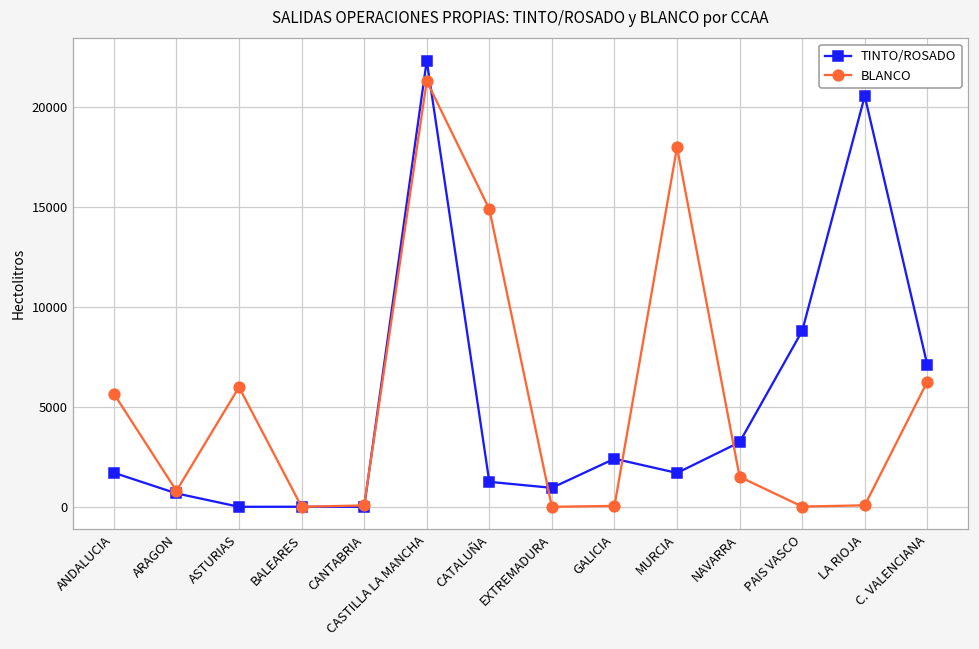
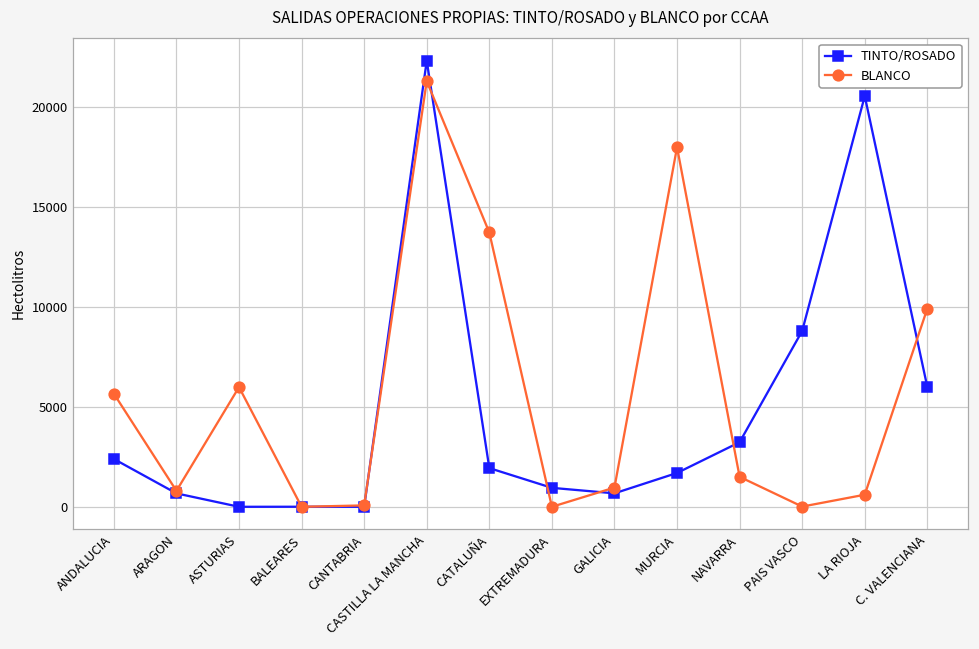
  {
    "TINTO/ROSADO": {
-     "ANDALUCIA": 1700,
+     "ANDALUCIA": 2400,
      "ASTURIAS": 0,
      "CASTILLA LA MANCHA": 22300,
-     "CATALUÑA": 1200,
+     "CATALUÑA": 1900,
      "EXTREMADURA": 900,
-     "GALICIA": 2400,
+     "GALICIA": 700,
      "MURCIA": 1700,
      "NAVARRA": 3200,
      "PAIS VASCO": 8800,
      "LA RIOJA": 20500,
-     "C. VALENCIANA": 7100
+     "C. VALENCIANA": 6000
    },
    "BLANCO": {
      "ANDALUCIA": 5700,
      "ASTURIAS": 6000,
      "CASTILLA LA MANCHA": 21300,
-     "CATALUÑA": 14900,
+     "CATALUÑA": 13700,
      "EXTREMADURA": 0,
-     "GALICIA": 0,
+     "GALICIA": 1000,
      "MURCIA": 18000,
      "NAVARRA": 1500,
      "PAIS VASCO": 0,
-     "LA RIOJA": 100,
-     "C. VALENCIANA": 6300
+     "LA RIOJA": 600,
+     "C. VALENCIANA": 9900
    }
  }
